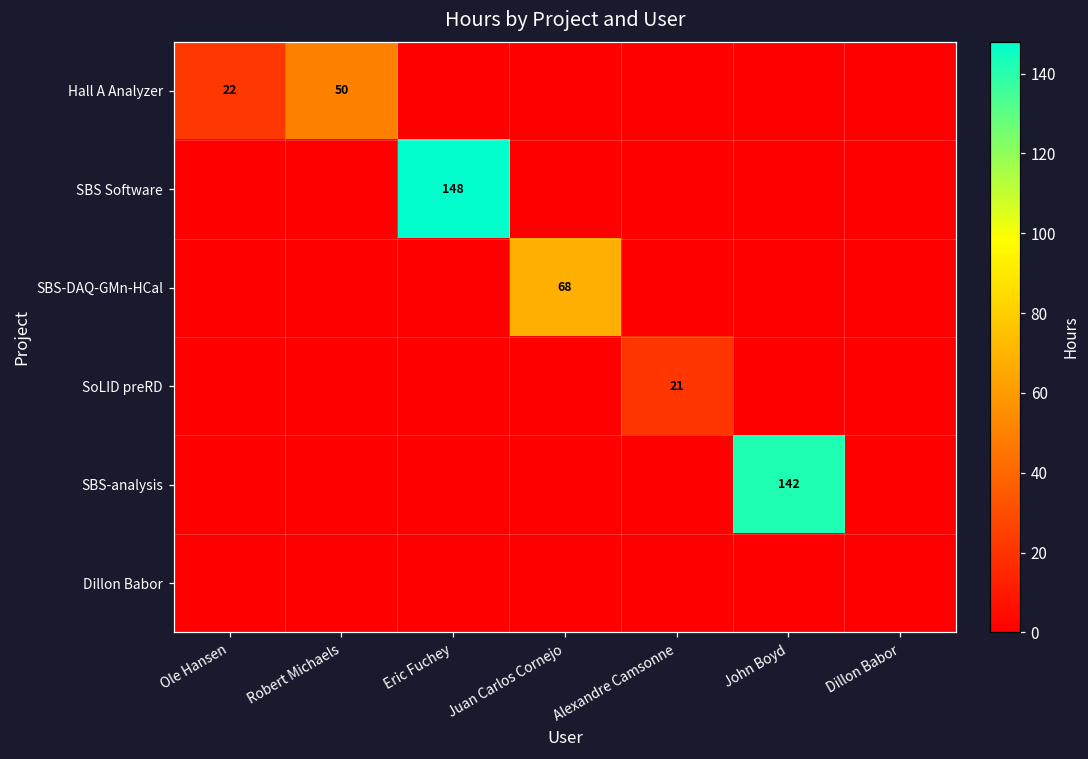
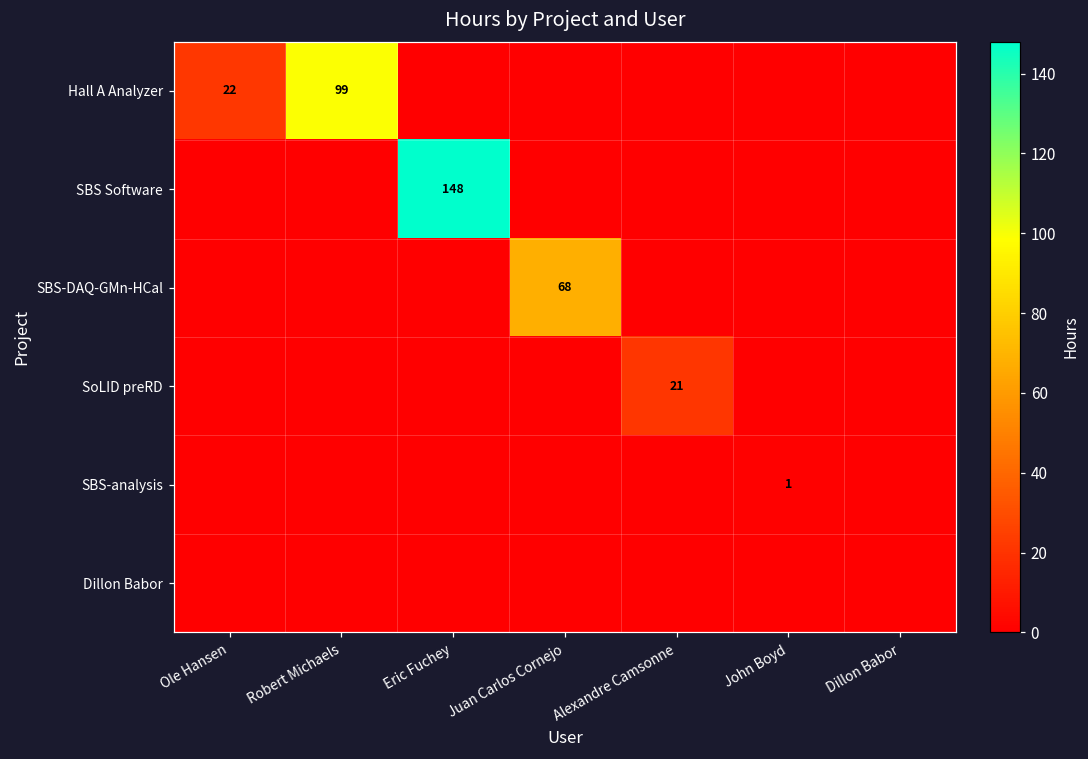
  {
    "Hall A Analyzer": {
      "Ole Hansen": 22,
-     "Robert Michaels": 50
+     "Robert Michaels": 99
    },
    "SBS Software": {
      "Eric Fuchey": 148
    },
    "SBS-DAQ-GMn-HCal": {
      "Juan Carlos Cornejo": 68
    },
    "SoLID preRD": {
      "Alexandre Camsonne": 21
    },
    "SBS-analysis": {
-     "John Boyd": 142
+     "John Boyd": 1
    }
  }
